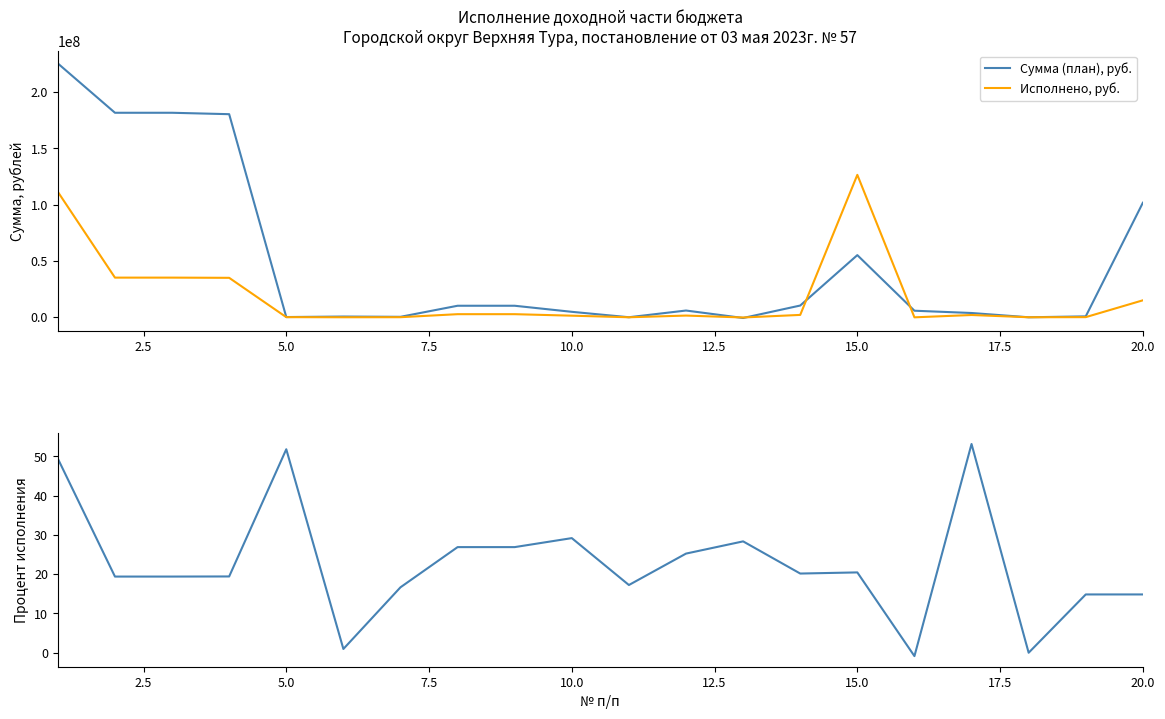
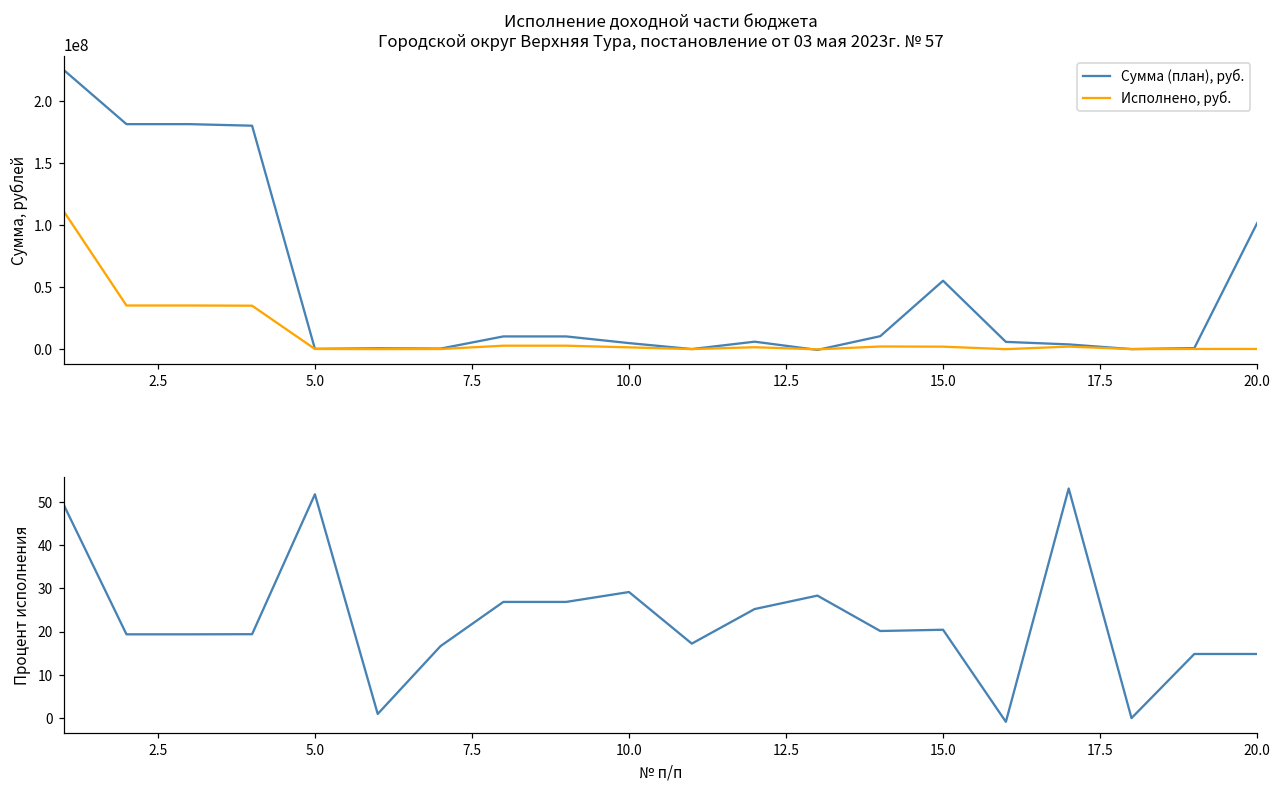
  {
    "Исполнение доходной части бюджета Городской округ Верхняя Тура, постановление от 03 мая 2023г. № 57": {
      "Сумма (план), руб.": {
        "10.0": 5000000,
        "15.0": 55000000,
        "20.0": 102000000
      },
      "Исполнено, руб.": {
        "10.0": 1000000,
-       "15.0": 126000000,
-       "20.0": 15000000
+       "15.0": 2000000,
+       "20.0": 0
      }
    }
  }
